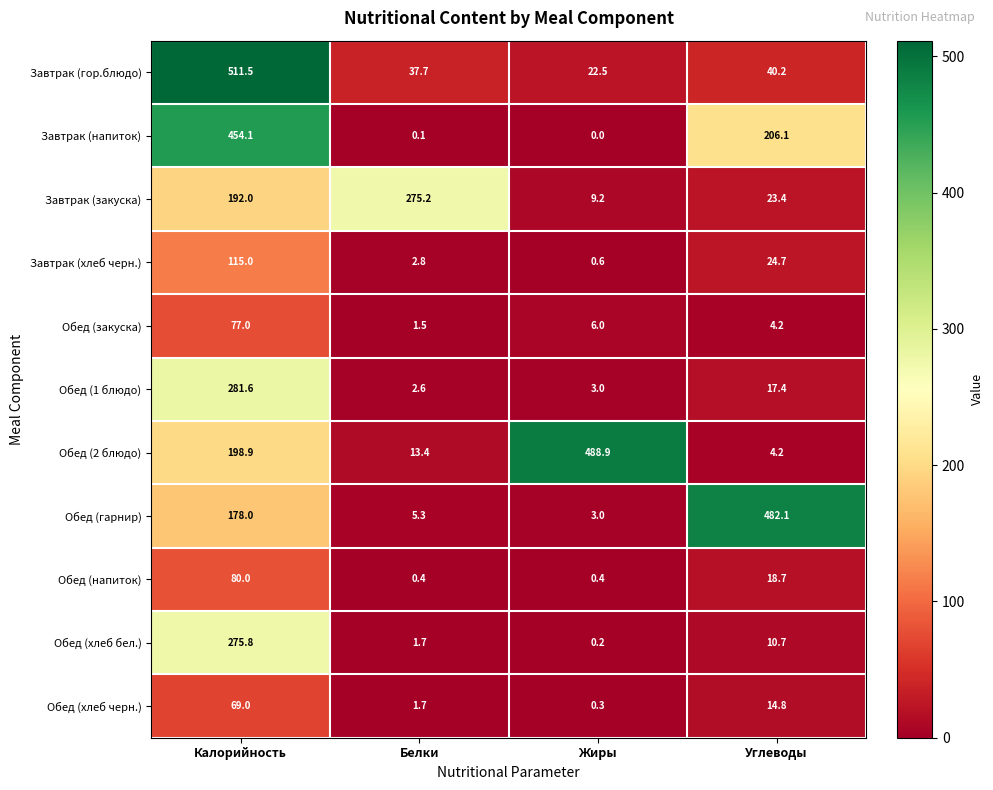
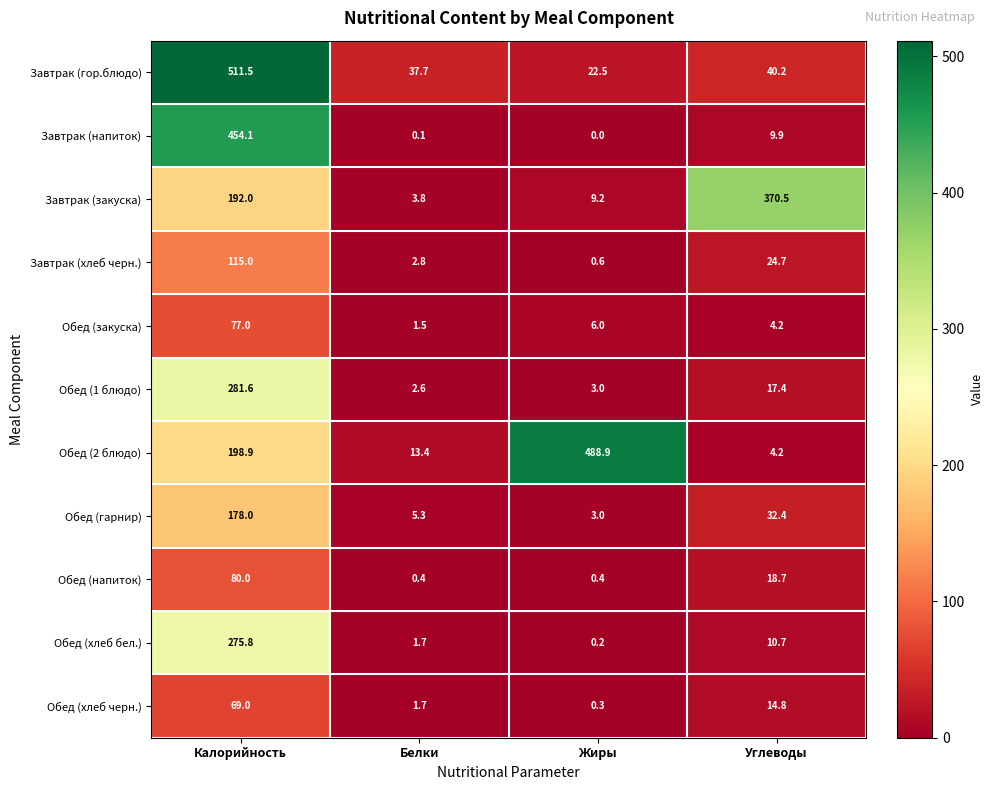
  {
    "Завтрак (гор.блюдо)": {
      "Калорийность": 511.5,
      "Белки": 37.7,
      "Жиры": 22.5,
      "Углеводы": 40.2
    },
    "Завтрак (напиток)": {
      "Калорийность": 454.1,
      "Белки": 0.1,
      "Жиры": 0.0,
-     "Углеводы": 206.1
+     "Углеводы": 9.9
    },
    "Завтрак (закуска)": {
      "Калорийность": 192.0,
-     "Белки": 275.2,
+     "Белки": 3.8,
      "Жиры": 9.2,
-     "Углеводы": 23.4
+     "Углеводы": 370.5
    },
    "Завтрак (хлеб черн.)": {
      "Калорийность": 115.0,
      "Белки": 2.8,
      "Жиры": 0.6,
      "Углеводы": 24.7
    },
    "Обед (закуска)": {
      "Калорийность": 77.0,
      "Белки": 1.5,
      "Жиры": 6.0,
      "Углеводы": 4.2
    },
    "Обед (1 блюдо)": {
      "Калорийность": 281.6,
      "Белки": 2.6,
      "Жиры": 3.0,
      "Углеводы": 17.4
    },
    "Обед (2 блюдо)": {
      "Калорийность": 198.9,
      "Белки": 13.4,
      "Жиры": 488.9,
      "Углеводы": 4.2
    },
    "Обед (гарнир)": {
      "Калорийность": 178.0,
      "Белки": 5.3,
      "Жиры": 3.0,
-     "Углеводы": 482.1
+     "Углеводы": 32.4
    },
    "Обед (напиток)": {
      "Калорийность": 80.0,
      "Белки": 0.4,
      "Жиры": 0.4,
      "Углеводы": 18.7
    },
    "Обед (хлеб бел.)": {
      "Калорийность": 275.8,
      "Белки": 1.7,
      "Жиры": 0.2,
      "Углеводы": 10.7
    },
    "Обед (хлеб черн.)": {
      "Калорийность": 69.0,
      "Белки": 1.7,
      "Жиры": 0.3,
      "Углеводы": 14.8
    }
  }
